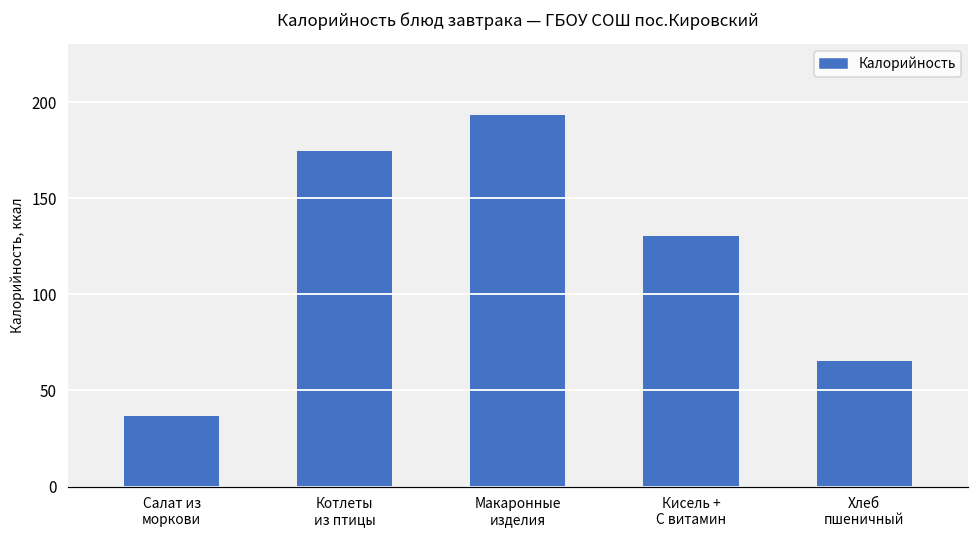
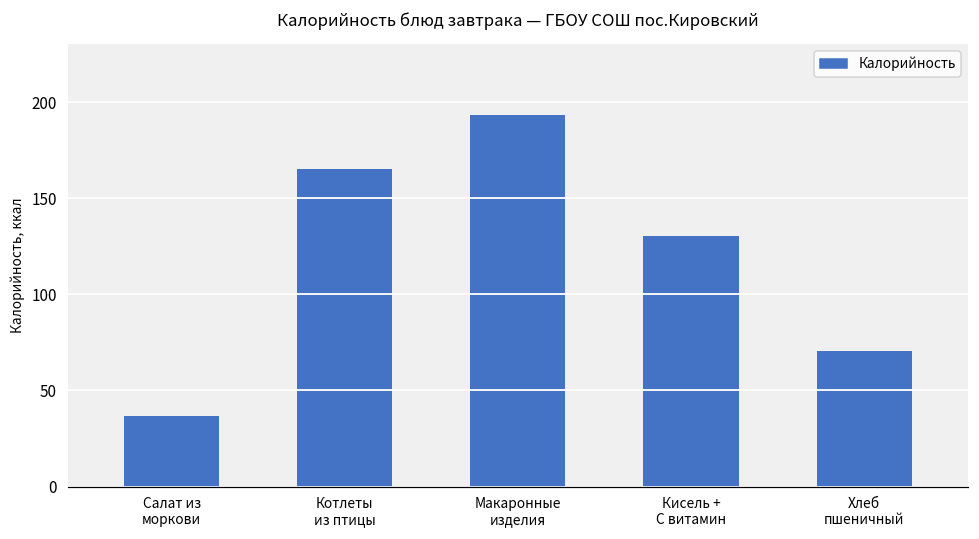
  {
    "Салат из моркови": 37,
-   "Котлеты из птицы": 175,
+   "Котлеты из птицы": 165,
    "Макаронные изделия": 193,
    "Кисель + С витамин": 130,
-   "Хлеб пшеничный": 65
+   "Хлеб пшеничный": 71
  }
